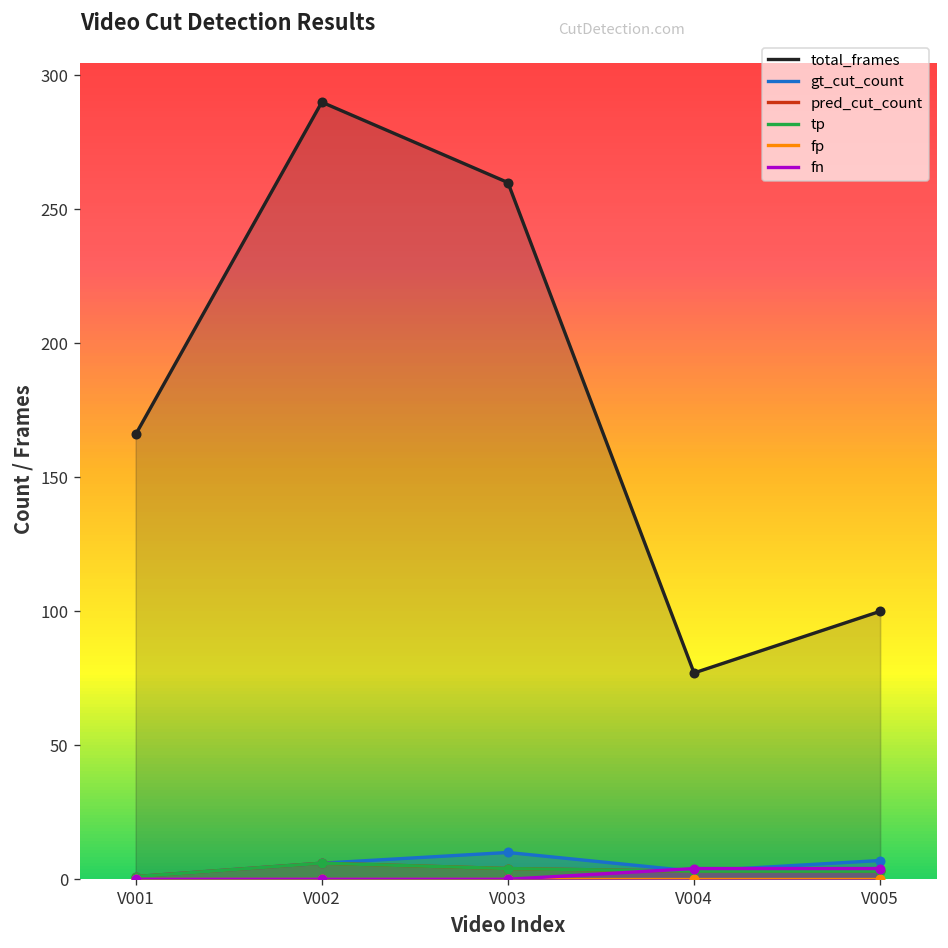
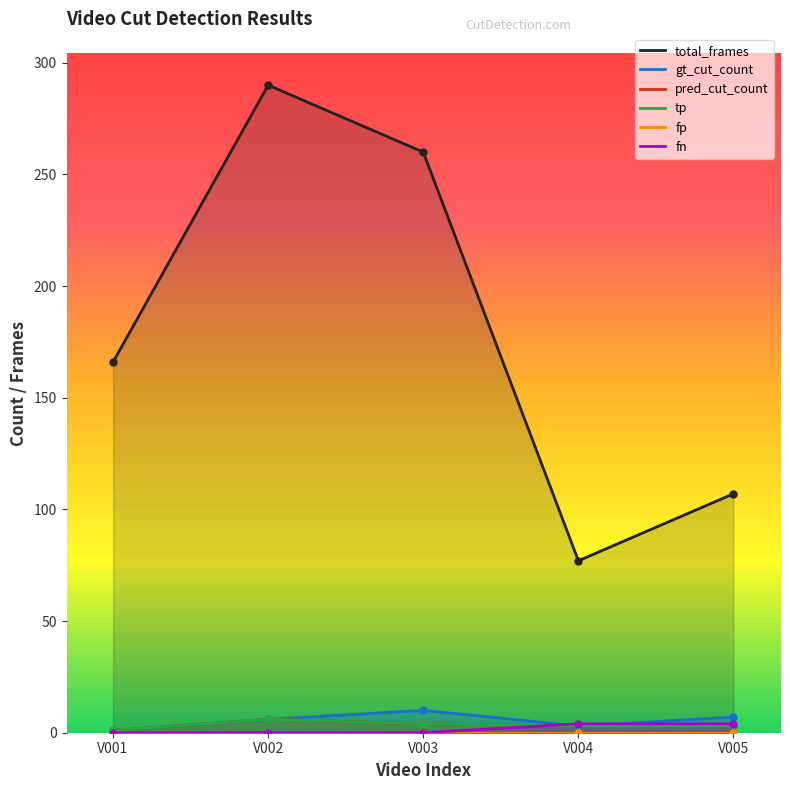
  {
    "total_frames": {
      "V001": 166,
      "V002": 290,
      "V003": 260,
      "V004": 77,
-     "V005": 100
+     "V005": 107
    },
    "gt_cut_count": {
      "V003": 10,
      "V005": 7
    },
    "tp": {
      "V003": 4
    },
    "fp": {
      "V004": 0,
      "V005": 0
    }
  }
